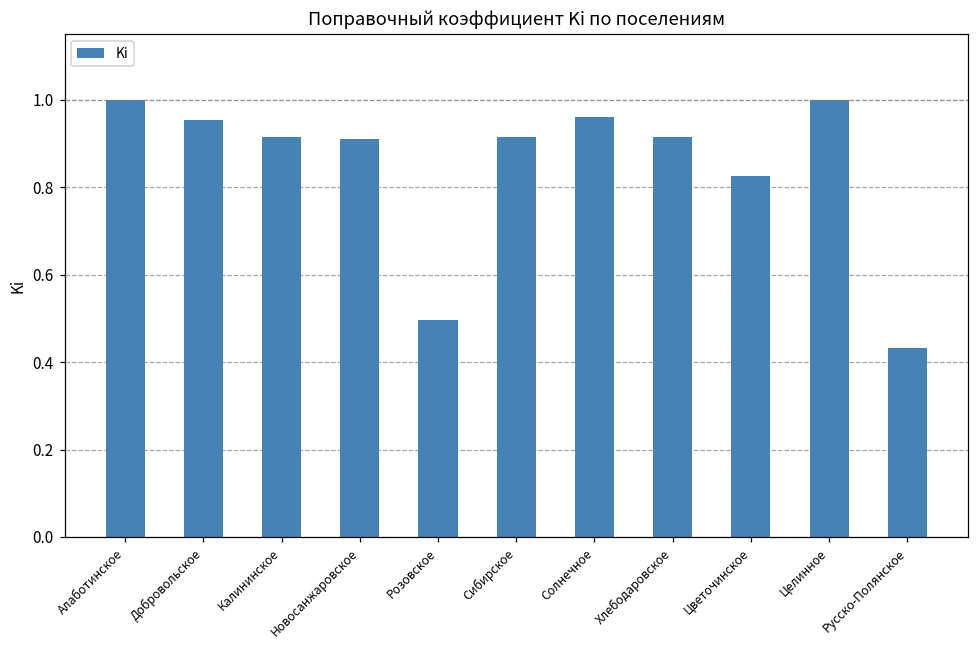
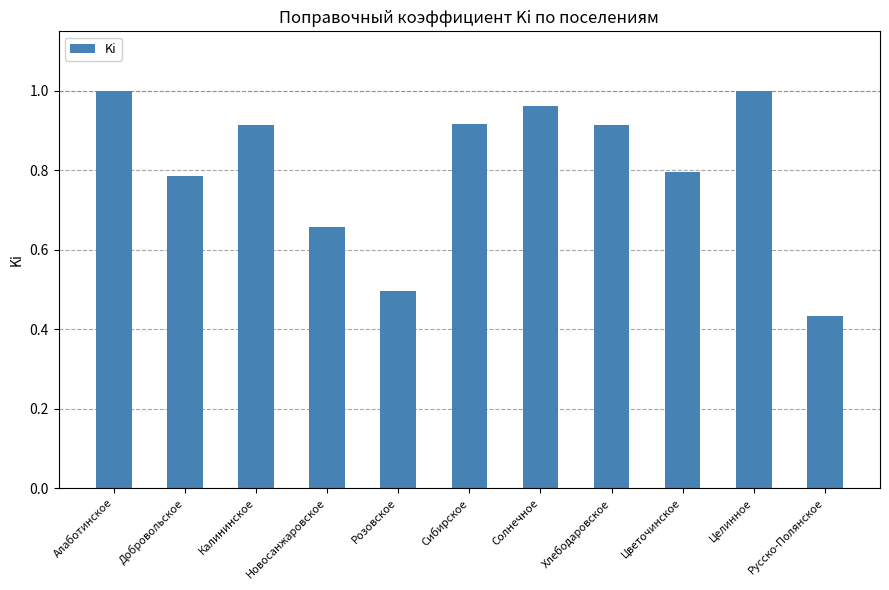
  {
    "Алаботинское": 1.00,
-   "Добровольское": 0.95,
+   "Добровольское": 0.79,
    "Калининское": 0.91,
-   "Новосанжаровское": 0.91,
+   "Новосанжаровское": 0.66,
    "Розовское": 0.50,
    "Сибирское": 0.92,
    "Солнечное": 0.96,
    "Хлебодаровское": 0.91,
-   "Цветочинское": 0.83,
+   "Цветочинское": 0.80,
    "Целинное": 1.00,
    "Русско-Полянское": 0.43
  }
